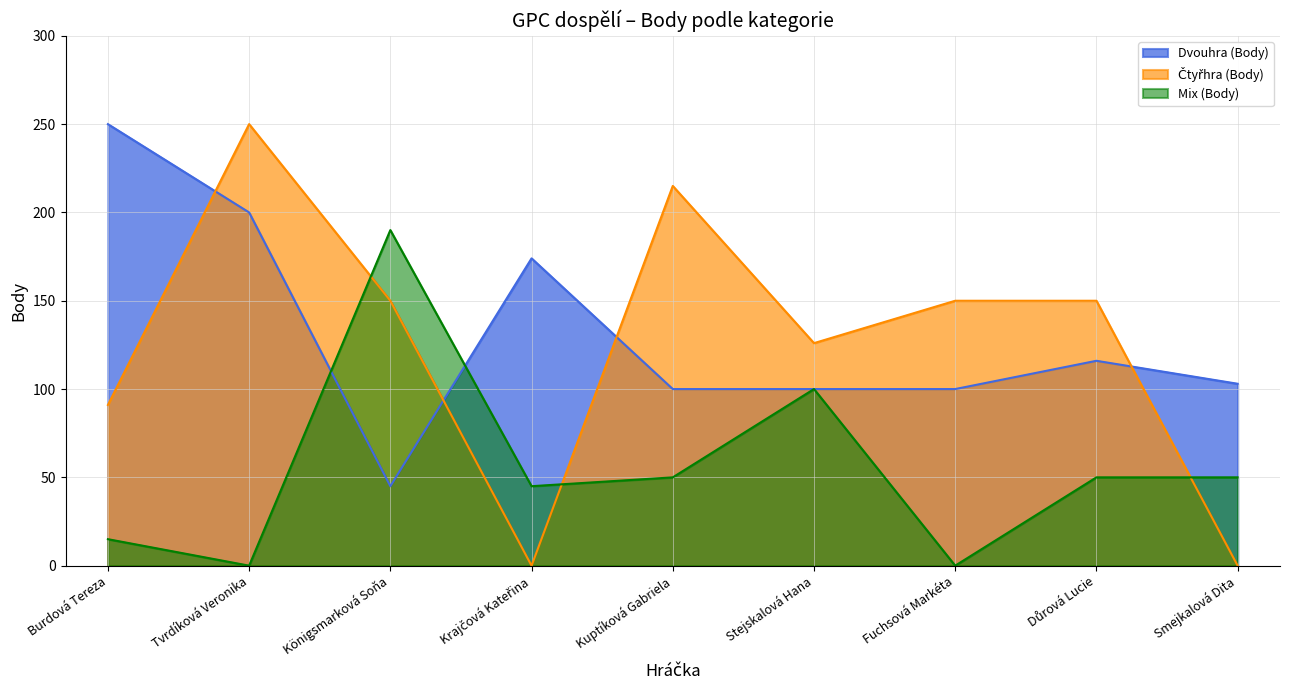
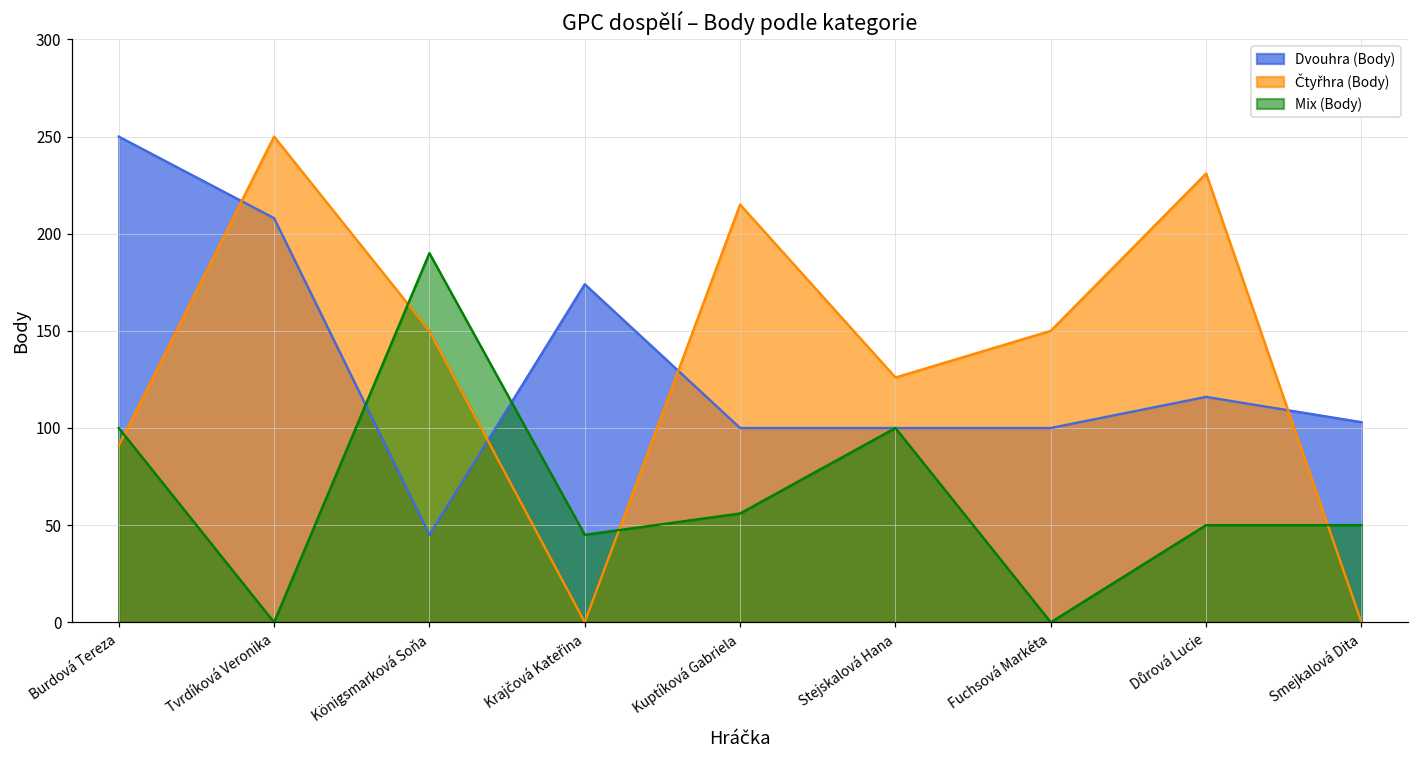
  {
    "Dvouhra (Body)": {
      "Burdová Tereza": 250,
-     "Tvrdíková Veronika": 200,
+     "Tvrdíková Veronika": 208,
      "Königsmarková Soňa": 45,
      "Krajčová Kateřina": 174,
      "Kuptíková Gabriela": 100,
      "Fuchsová Markéta": 100,
      "Důrová Lucie": 116,
      "Smejkalová Dita": 103
    },
    "Čtyřhra (Body)": {
      "Burdová Tereza": 91,
      "Tvrdíková Veronika": 250,
      "Königsmarková Soňa": 150,
      "Krajčová Kateřina": 0,
      "Kuptíková Gabriela": 215,
      "Stejskalová Hana": 126,
      "Fuchsová Markéta": 150,
-     "Důrová Lucie": 150,
+     "Důrová Lucie": 231,
      "Smejkalová Dita": 0
    },
    "Mix (Body)": {
-     "Burdová Tereza": 15,
+     "Burdová Tereza": 100,
      "Tvrdíková Veronika": 0,
      "Königsmarková Soňa": 190,
      "Krajčová Kateřina": 45,
-     "Kuptíková Gabriela": 50,
+     "Kuptíková Gabriela": 56,
      "Fuchsová Markéta": 0,
      "Důrová Lucie": 50,
      "Smejkalová Dita": 50
    }
  }
